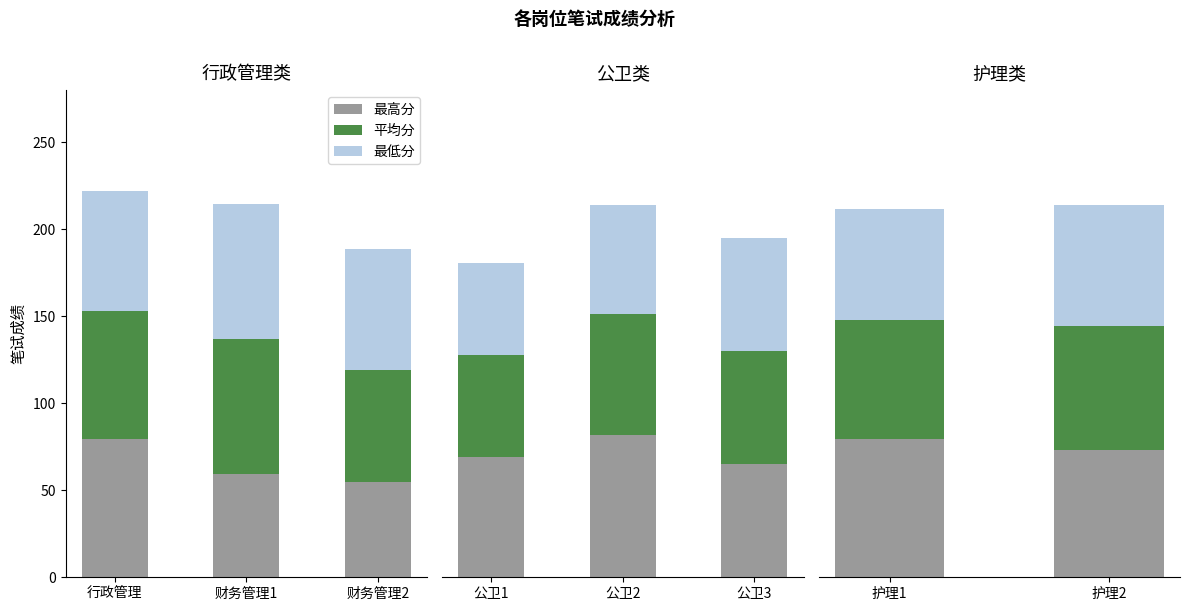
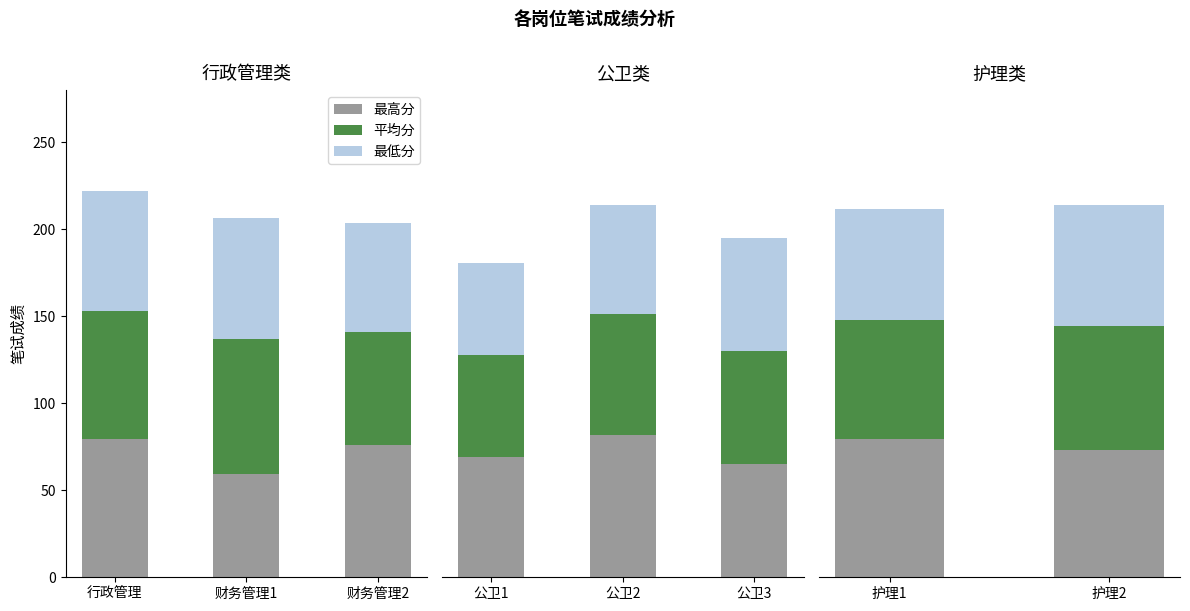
  {
    "行政管理类": {
      "最高分": {
        "行政管理": 80,
        "财务管理1": 60,
-       "财务管理2": 55
+       "财务管理2": 76
      },
      "平均分": {
        "行政管理": 74,
        "财务管理1": 77,
        "财务管理2": 65
      },
      "最低分": {
        "行政管理": 69,
-       "财务管理1": 78,
-       "财务管理2": 70
+       "财务管理1": 70,
+       "财务管理2": 63
      }
    }
  }
